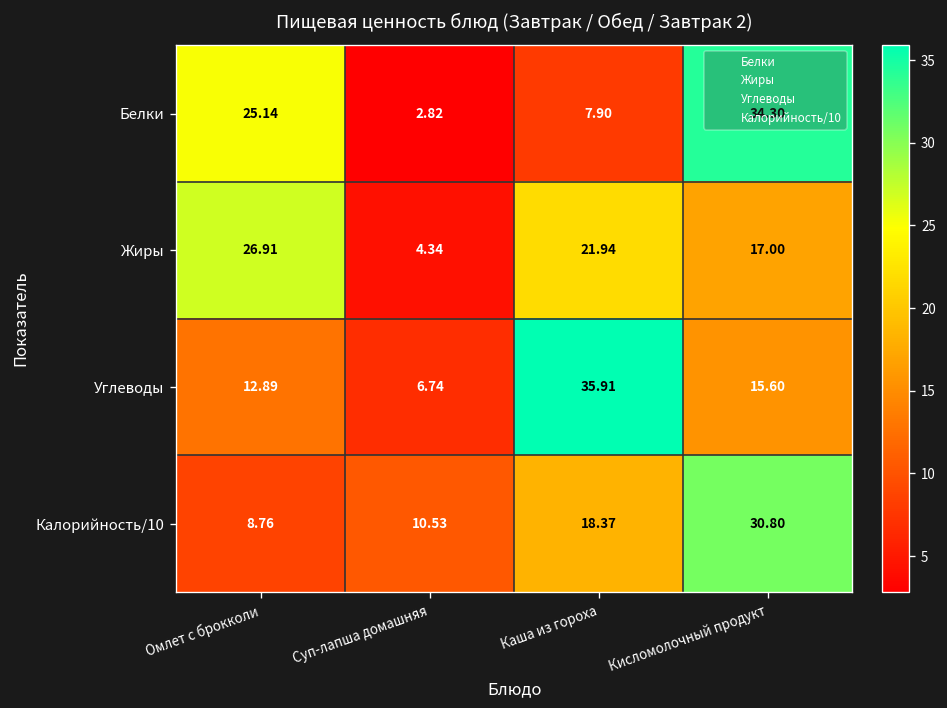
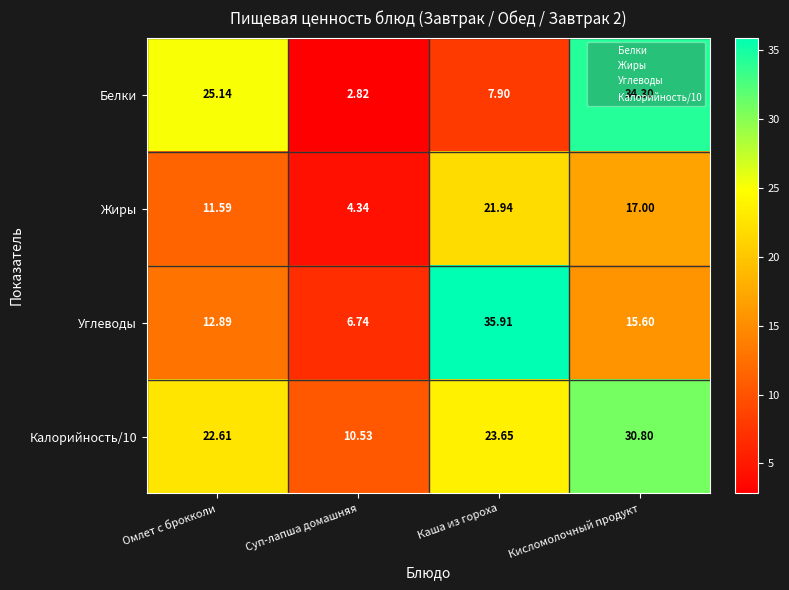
  {
    "Белки": {
      "Омлет с брокколи": 25.14,
      "Суп-лапша домашняя": 2.82,
      "Каша из гороха": 7.90
    },
    "Жиры": {
-     "Омлет с брокколи": 26.91,
+     "Омлет с брокколи": 11.59,
      "Суп-лапша домашняя": 4.34,
      "Каша из гороха": 21.94,
      "Кисломолочный продукт": 17.00
    },
    "Углеводы": {
      "Омлет с брокколи": 12.89,
      "Суп-лапша домашняя": 6.74,
      "Каша из гороха": 35.91,
      "Кисломолочный продукт": 15.60
    },
    "Калорийность/10": {
-     "Омлет с брокколи": 8.76,
+     "Омлет с брокколи": 22.61,
      "Суп-лапша домашняя": 10.53,
-     "Каша из гороха": 18.37,
+     "Каша из гороха": 23.65,
      "Кисломолочный продукт": 30.80
    }
  }
